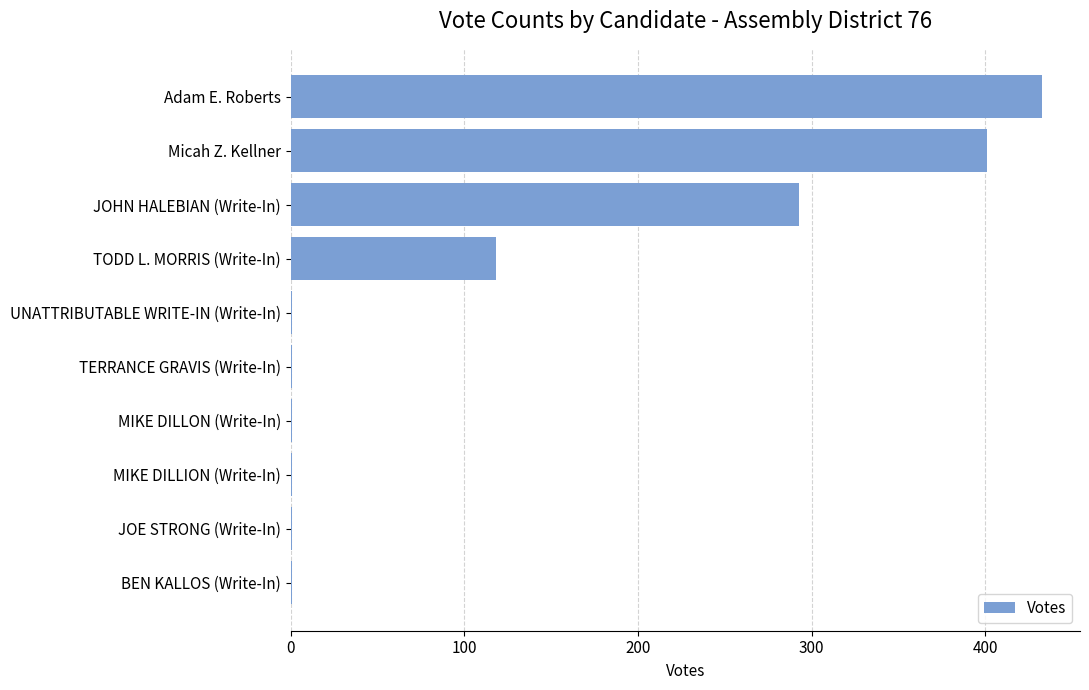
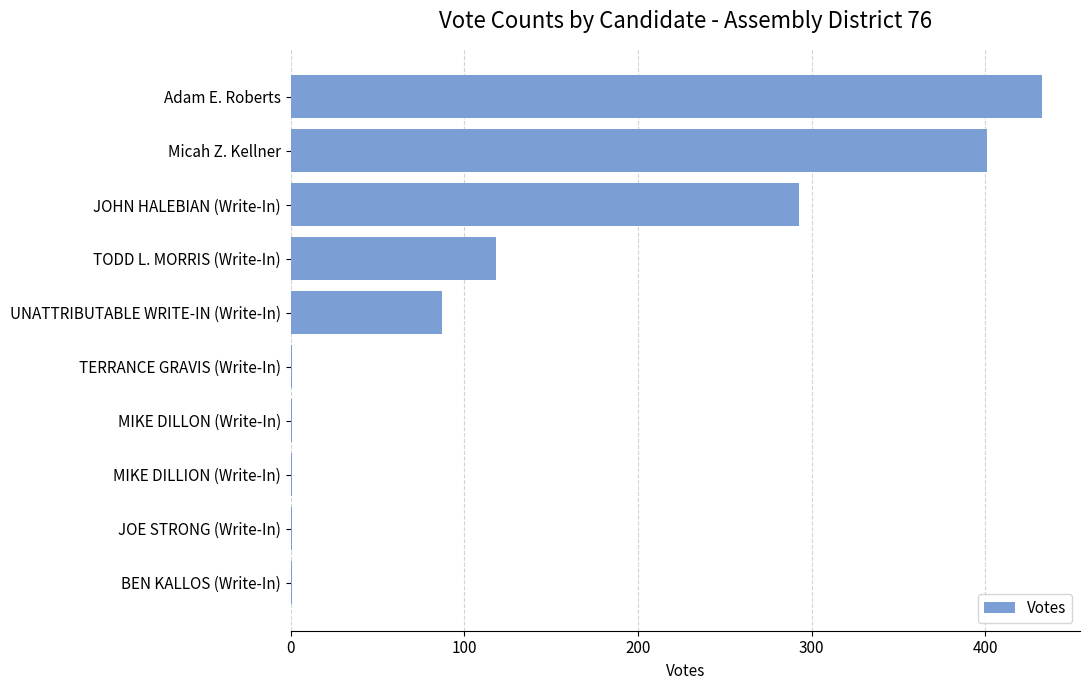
  {
    "Adam E. Roberts": 433,
    "Micah Z. Kellner": 401,
    "JOHN HALEBIAN (Write-In)": 293,
    "TODD L. MORRIS (Write-In)": 118,
-   "UNATTRIBUTABLE WRITE-IN (Write-In)": 1
+   "UNATTRIBUTABLE WRITE-IN (Write-In)": 87
  }
